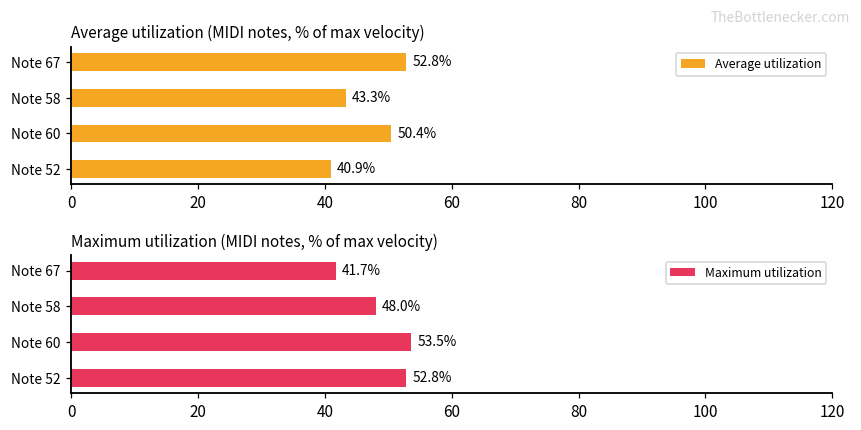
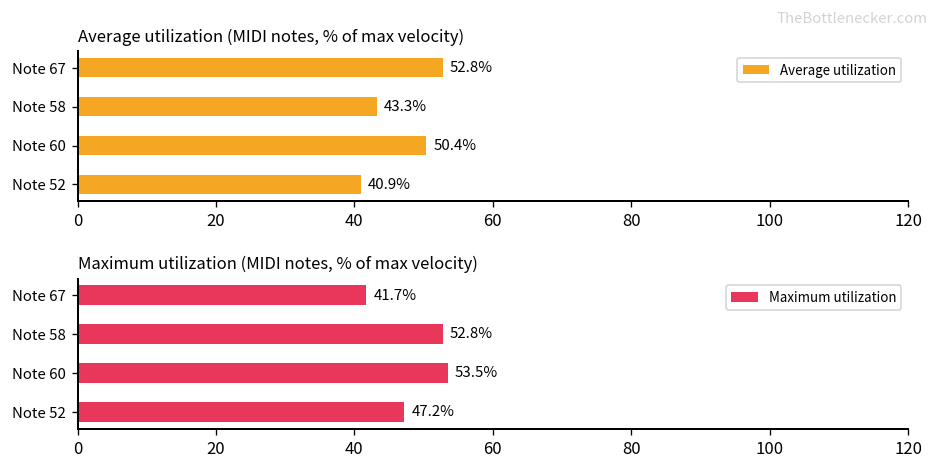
  {
    "Average utilization (MIDI notes, % of max velocity)": {
      "Note 67": "52.8%",
      "Note 58": "43.3%",
      "Note 60": "50.4%",
      "Note 52": "40.9%"
    },
    "Maximum utilization (MIDI notes, % of max velocity)": {
      "Note 67": "41.7%",
-     "Note 58": "48.0%",
+     "Note 58": "52.8%",
      "Note 60": "53.5%",
-     "Note 52": "52.8%"
+     "Note 52": "47.2%"
    }
  }
